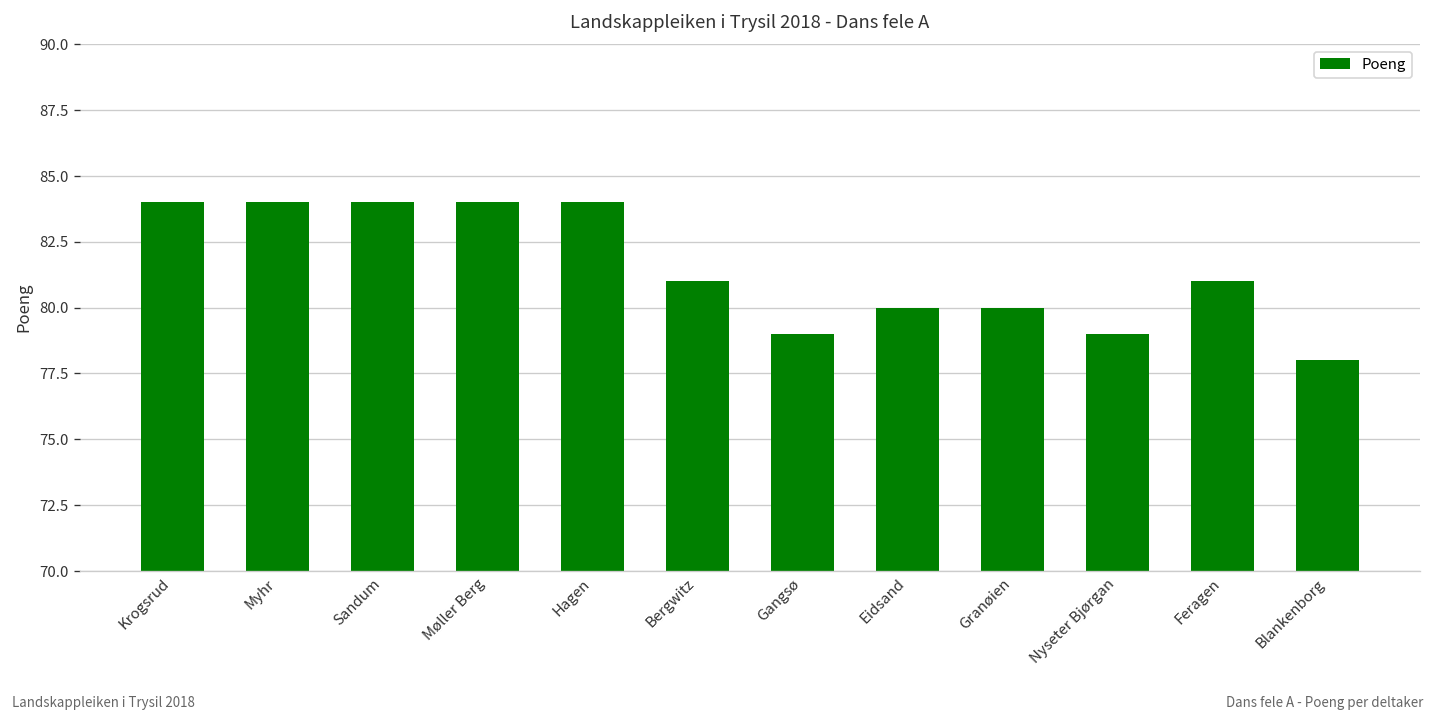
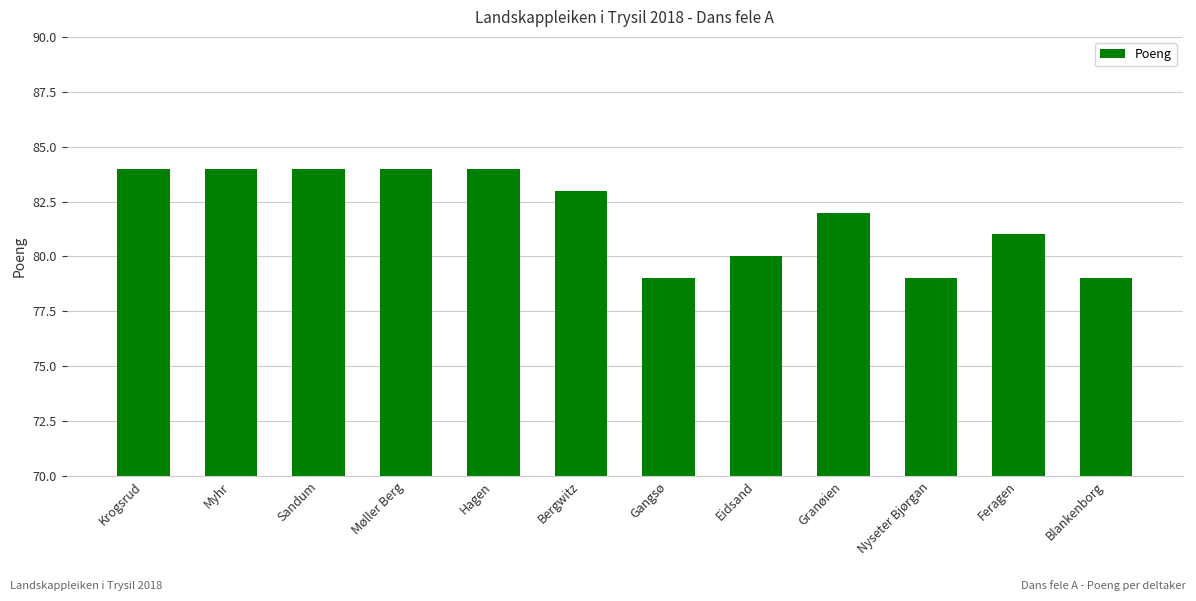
  {
    "Krogsrud": 84,
    "Myhr": 84,
    "Sandum": 84,
    "Møller Berg": 84,
    "Hagen": 84,
-   "Bergwitz": 81,
+   "Bergwitz": 83,
    "Gangsø": 79,
    "Eidsand": 80,
-   "Granøien": 80,
+   "Granøien": 82,
    "Nyseter Bjørgan": 79,
    "Feragen": 81,
-   "Blankenborg": 78
+   "Blankenborg": 79
  }
